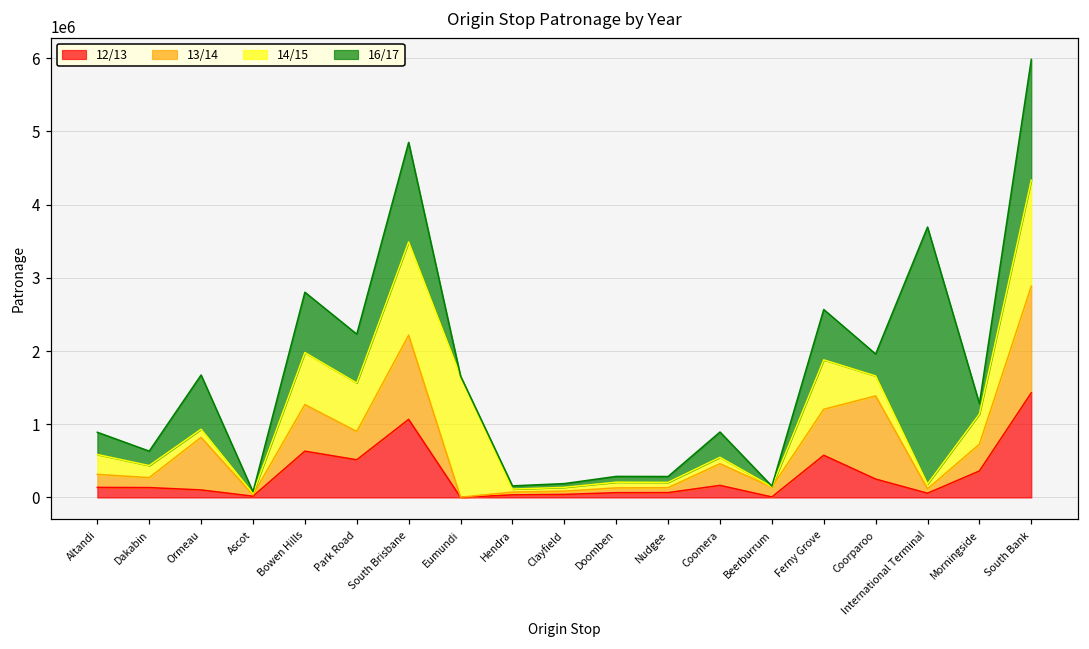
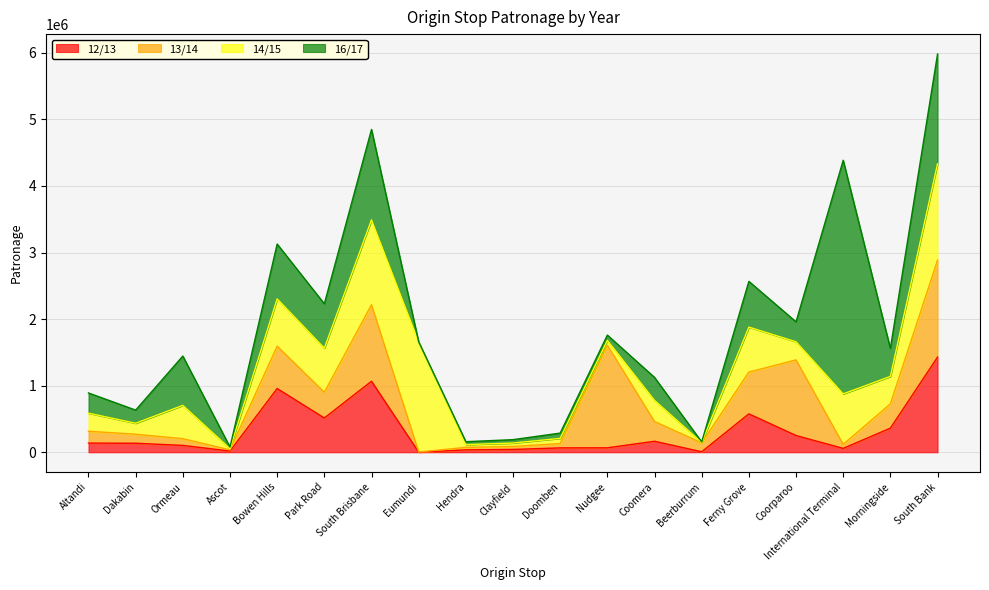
  {
    "12/13": {
      "Altandi": 100000,
      "Dakabin": 100000,
      "Ormeau": 100000,
-     "Bowen Hills": 600000,
+     "Bowen Hills": 1000000,
      "Park Road": 500000,
      "South Brisbane": 1100000,
      "Clayfield": 0,
      "Doomben": 100000,
      "Nudgee": 100000,
      "Coomera": 200000,
      "Beerburrum": 0,
      "Ferny Grove": 600000,
      "Coorparoo": 300000,
      "International Terminal": 100000,
      "Morningside": 400000,
      "South Bank": 1400000
    },
    "13/14": {
      "Altandi": 200000,
      "Dakabin": 100000,
-     "Ormeau": 700000,
+     "Ormeau": 100000,
      "Bowen Hills": 600000,
      "Park Road": 400000,
      "South Brisbane": 1100000,
      "Clayfield": 0,
      "Doomben": 100000,
-     "Nudgee": 100000,
+     "Nudgee": 1500000,
      "Coomera": 300000,
      "Ferny Grove": 600000,
      "Coorparoo": 1100000,
      "International Terminal": 100000,
      "Morningside": 400000,
      "South Bank": 1500000
    },
    "14/15": {
      "Altandi": 300000,
      "Dakabin": 200000,
-     "Ormeau": 100000,
+     "Ormeau": 500000,
      "Bowen Hills": 700000,
      "Park Road": 700000,
      "South Brisbane": 1300000,
      "Hendra": 0,
      "Clayfield": 100000,
      "Doomben": 100000,
      "Nudgee": 100000,
-     "Coomera": 100000,
+     "Coomera": 300000,
      "Ferny Grove": 700000,
      "Coorparoo": 300000,
-     "International Terminal": 100000,
+     "International Terminal": 800000,
      "Morningside": 400000,
      "South Bank": 1400000
    },
    "16/17": {
      "Altandi": 300000,
      "Dakabin": 200000,
      "Ormeau": 700000,
      "Bowen Hills": 800000,
      "Park Road": 700000,
      "South Brisbane": 1400000,
      "Hendra": 0,
      "Clayfield": 100000,
      "Doomben": 100000,
      "Nudgee": 100000,
      "Coomera": 300000,
      "Ferny Grove": 700000,
      "Coorparoo": 300000,
      "International Terminal": 3500000,
-     "Morningside": 100000,
+     "Morningside": 400000,
      "South Bank": 1600000
    }
  }
